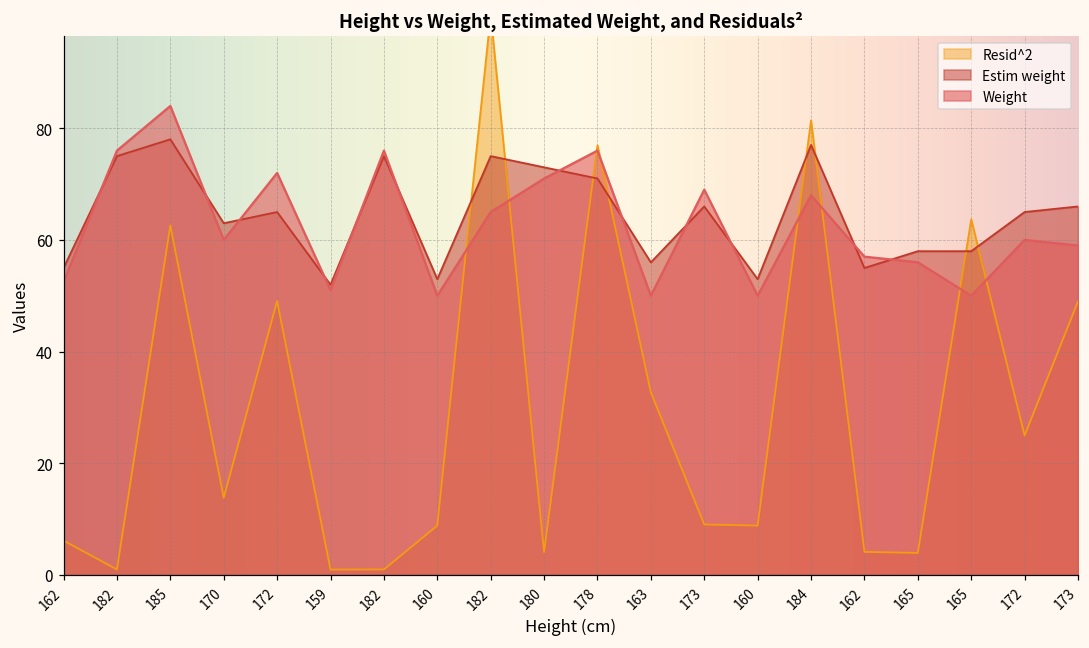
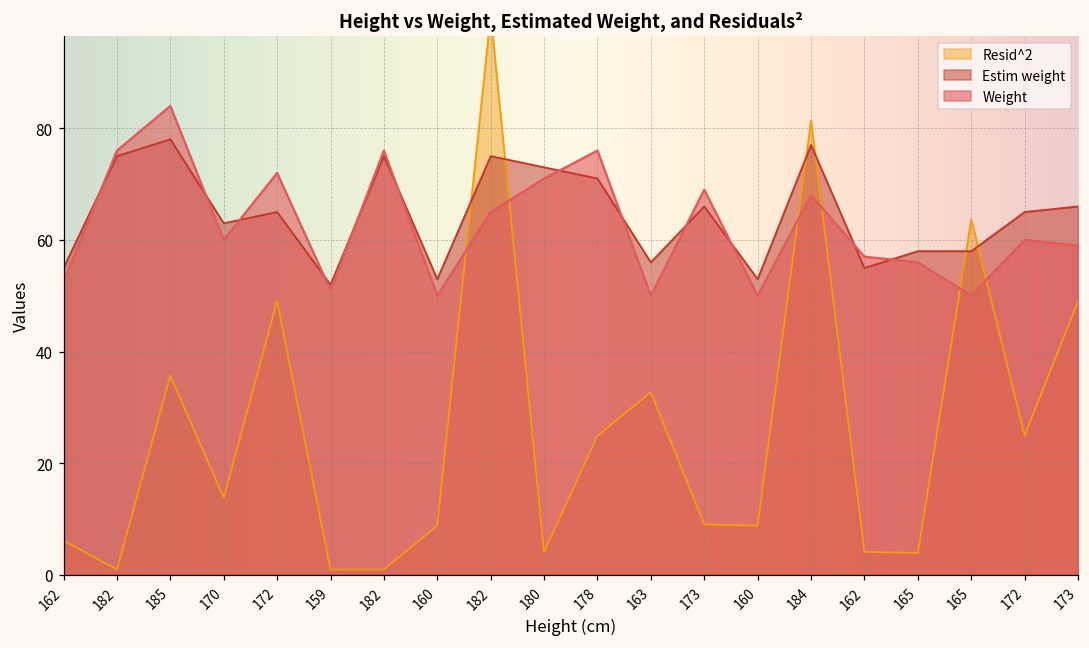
  {
    "Resid^2": {
-     "185": 63,
+     "185": 36,
      "170": 14,
      "159": 1,
      "180": 4,
-     "178": 77,
+     "178": 25,
      "163": 33,
      "184": 81
    }
  }
